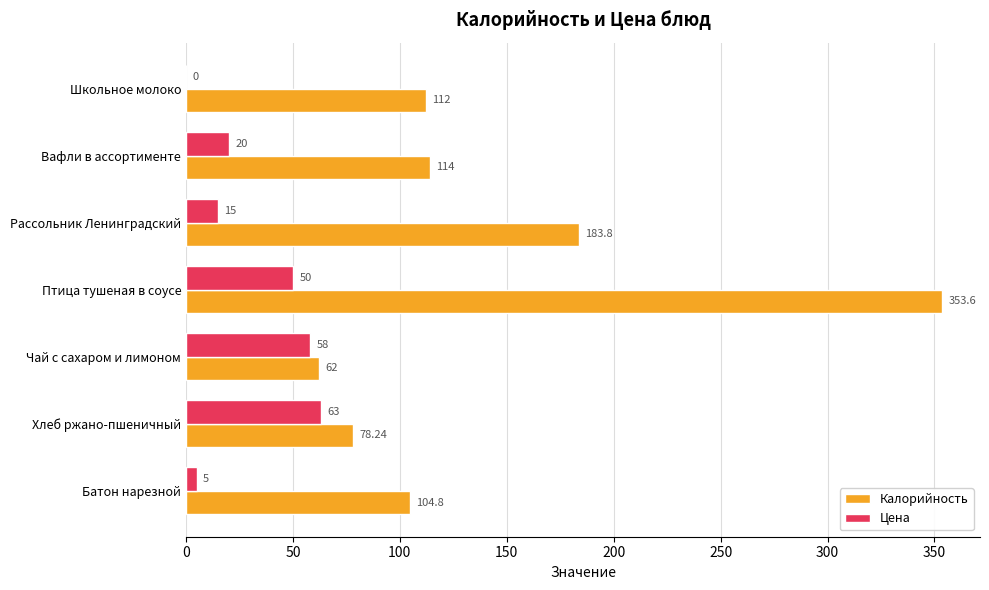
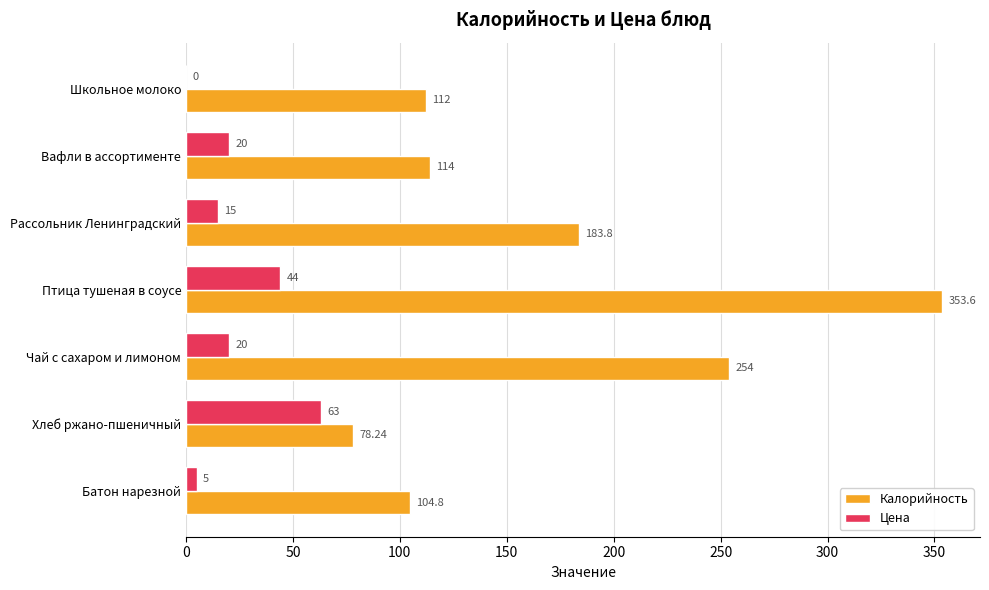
  {
    "Калорийность": {
      "Школьное молоко": 112,
      "Вафли в ассортименте": 114,
      "Рассольник Ленинградский": 183.8,
      "Птица тушеная в соусе": 353.6,
-     "Чай с сахаром и лимоном": 62,
+     "Чай с сахаром и лимоном": 254,
      "Хлеб ржано-пшеничный": 78.24,
      "Батон нарезной": 104.8
    },
    "Цена": {
      "Школьное молоко": 0,
      "Вафли в ассортименте": 20,
      "Рассольник Ленинградский": 15,
-     "Птица тушеная в соусе": 50,
-     "Чай с сахаром и лимоном": 58,
+     "Птица тушеная в соусе": 44,
+     "Чай с сахаром и лимоном": 20,
      "Хлеб ржано-пшеничный": 63,
      "Батон нарезной": 5
    }
  }
